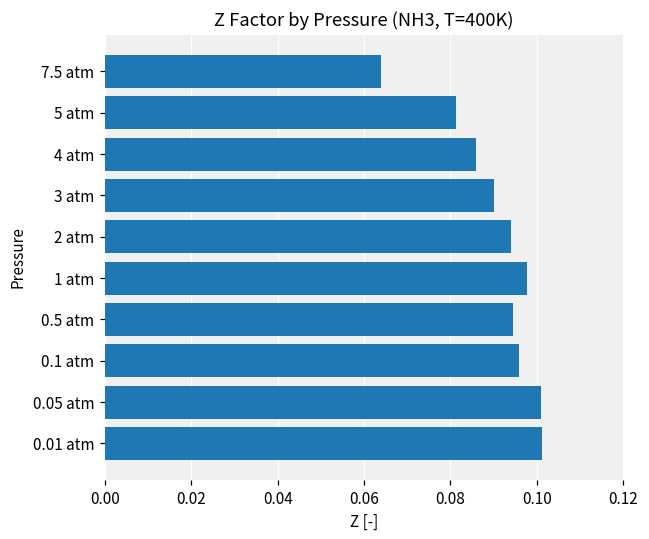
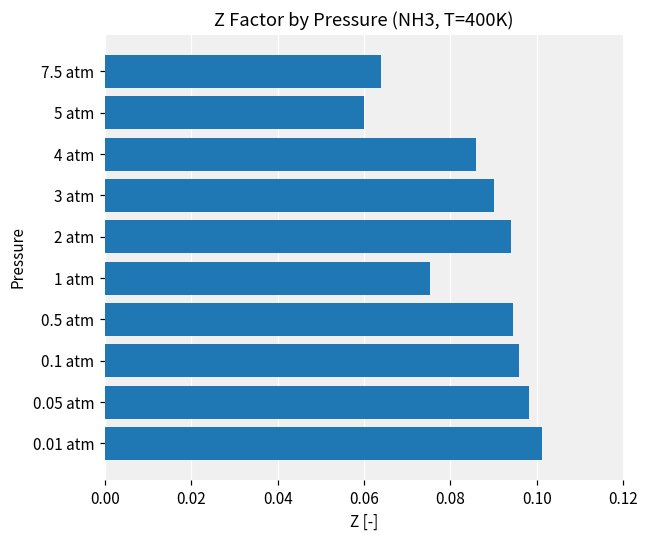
  {
    "7.5 atm": 0.064,
-   "5 atm": 0.081,
+   "5 atm": 0.060,
    "4 atm": 0.086,
    "3 atm": 0.090,
    "2 atm": 0.094,
-   "1 atm": 0.098,
+   "1 atm": 0.075,
    "0.5 atm": 0.094,
    "0.1 atm": 0.096,
-   "0.05 atm": 0.101,
+   "0.05 atm": 0.098,
    "0.01 atm": 0.101
  }
